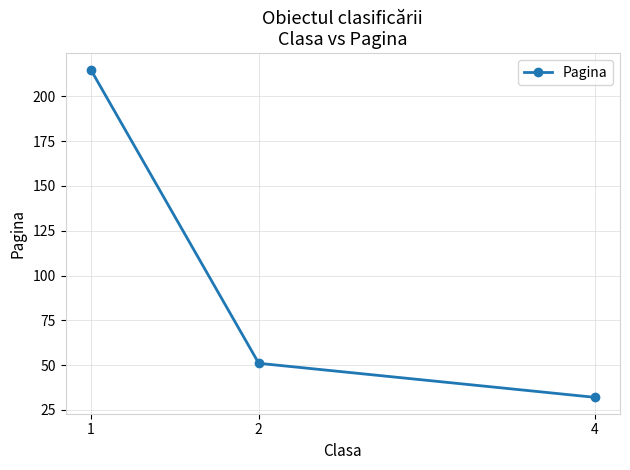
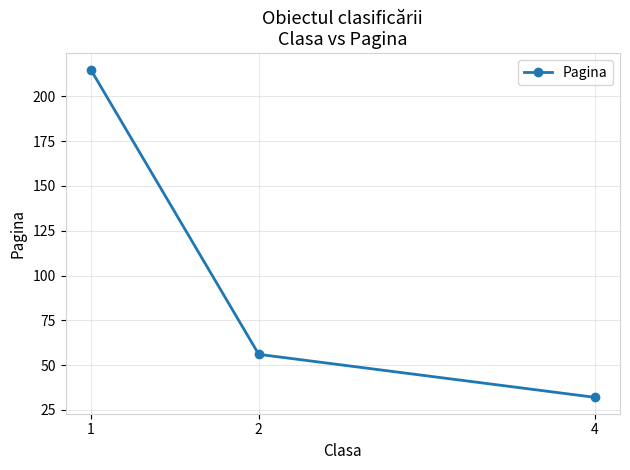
  {
    "1": 215,
-   "2": 51,
+   "2": 56,
    "4": 32
  }
